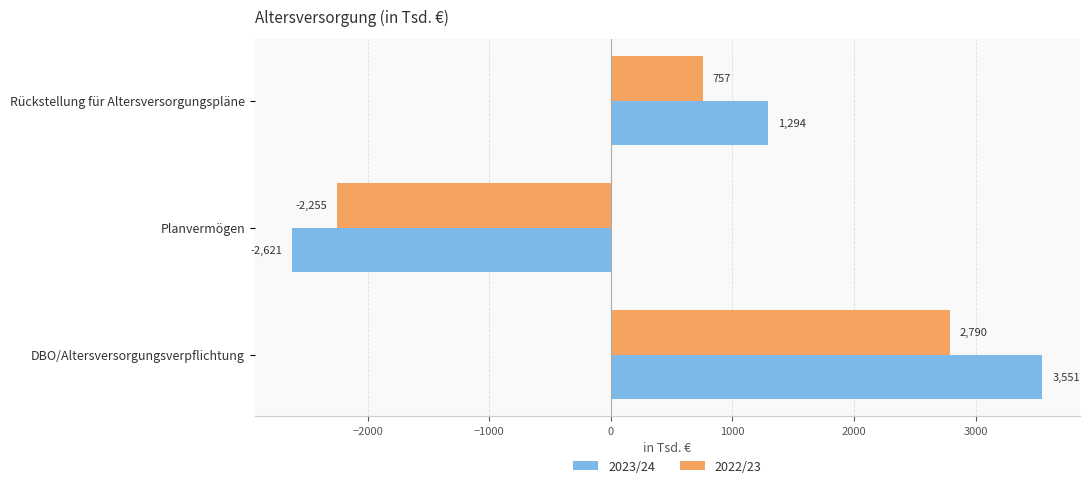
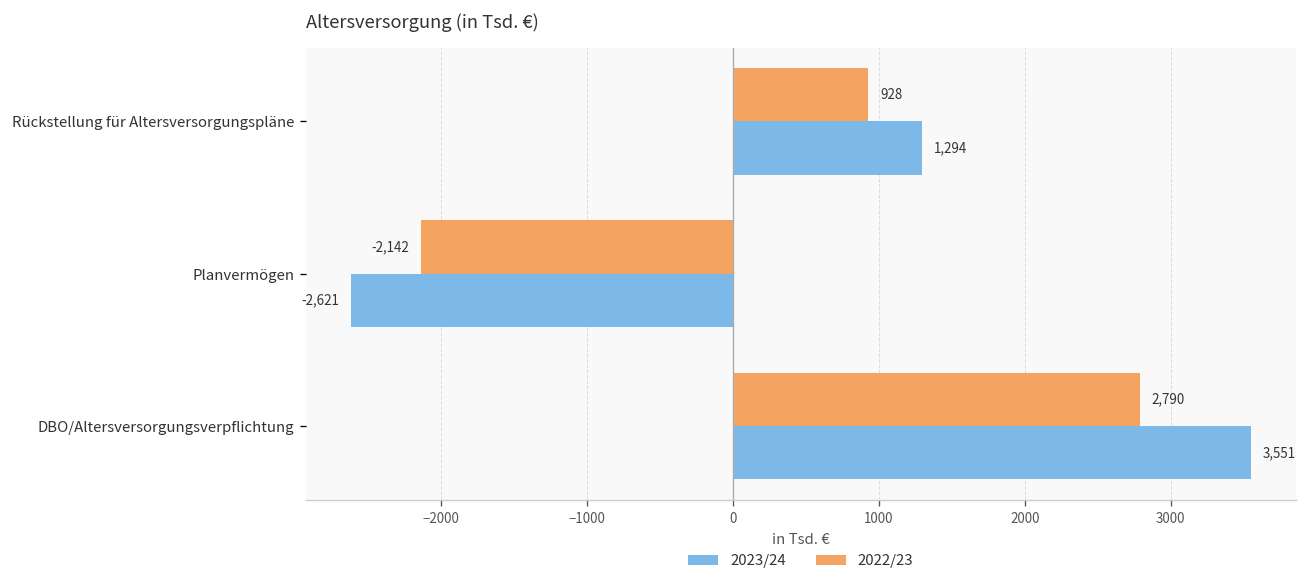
  {
    "2023/24": {
      "Rückstellung für Altersversorgungspläne": "1,294",
      "Planvermögen": "-2,621",
      "DBO/Altersversorgungsverpflichtung": "3,551"
    },
    "2022/23": {
-     "Rückstellung für Altersversorgungspläne": "757",
-     "Planvermögen": "-2,255",
+     "Rückstellung für Altersversorgungspläne": "928",
+     "Planvermögen": "-2,142",
      "DBO/Altersversorgungsverpflichtung": "2,790"
    }
  }
